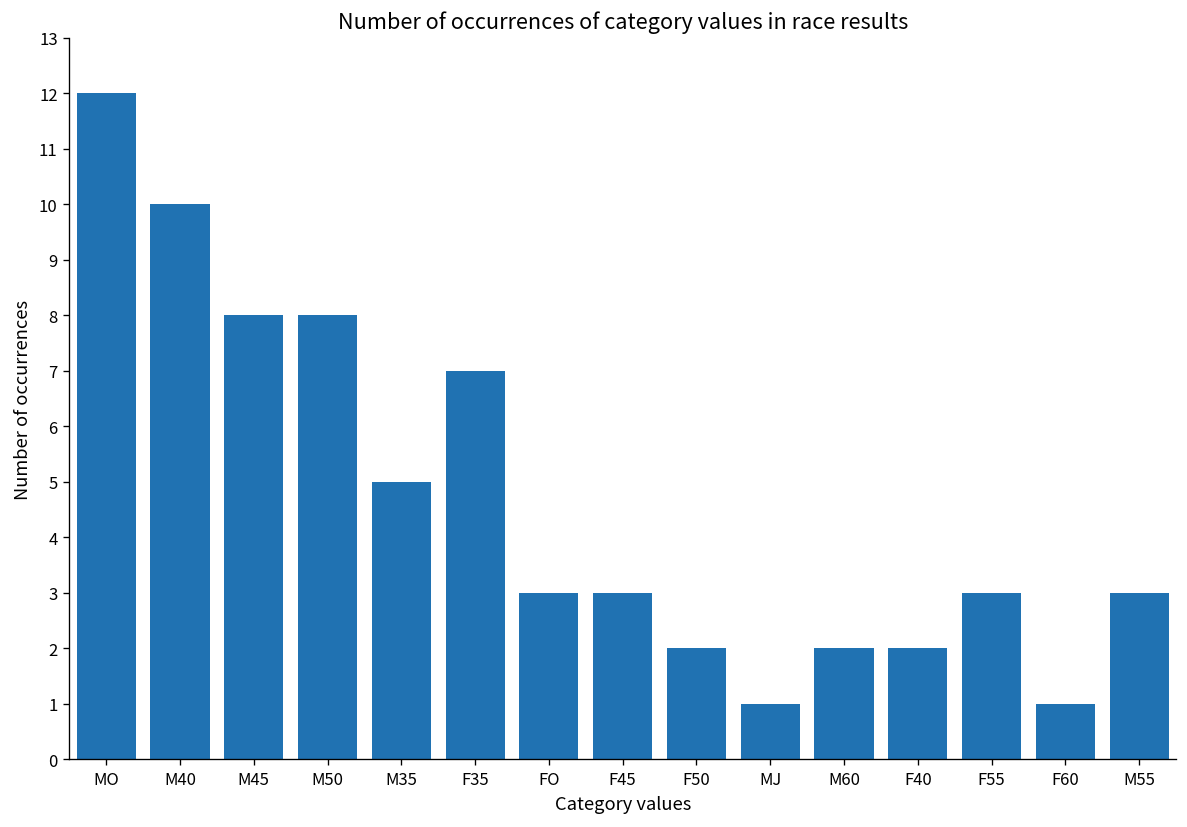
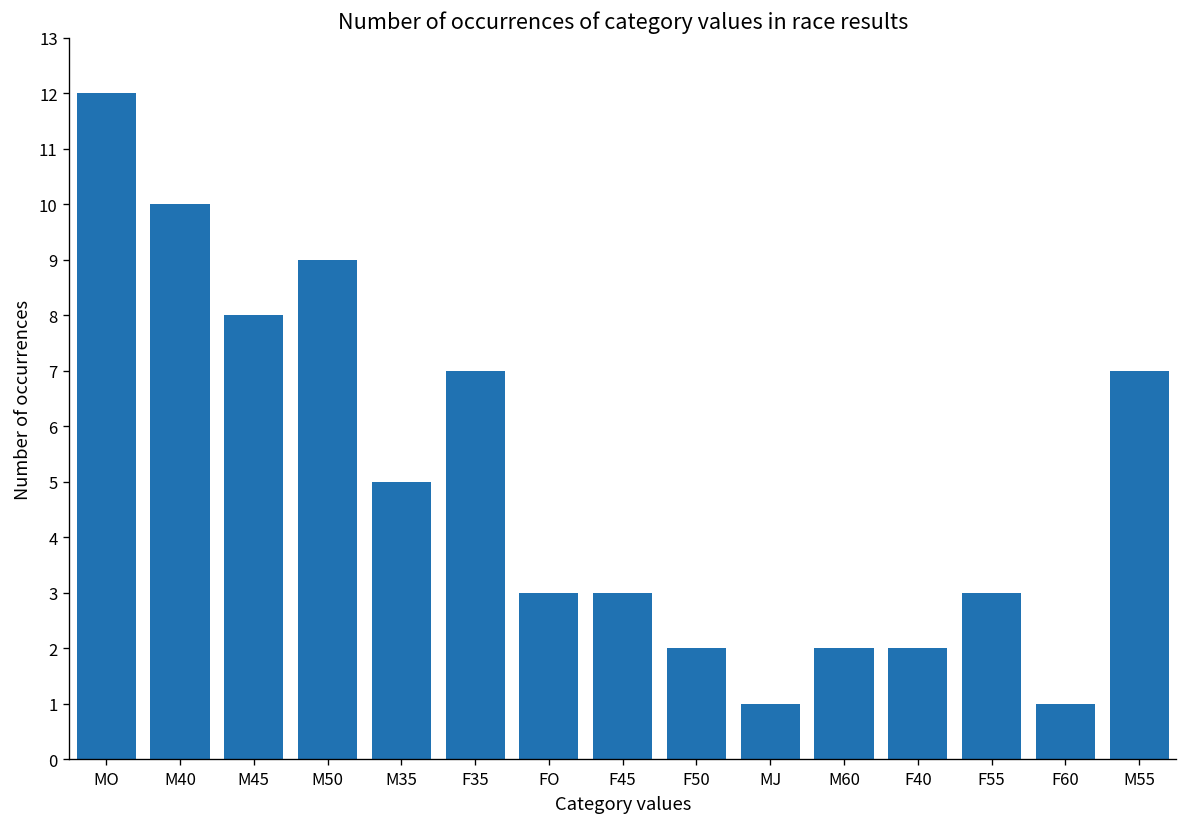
  {
    "MO": 12,
    "M40": 10,
    "M45": 8,
-   "M50": 8,
+   "M50": 9,
    "M35": 5,
    "F35": 7,
    "FO": 3,
    "F45": 3,
    "F50": 2,
    "MJ": 1,
    "M60": 2,
    "F40": 2,
    "F55": 3,
    "F60": 1,
-   "M55": 3
+   "M55": 7
  }
